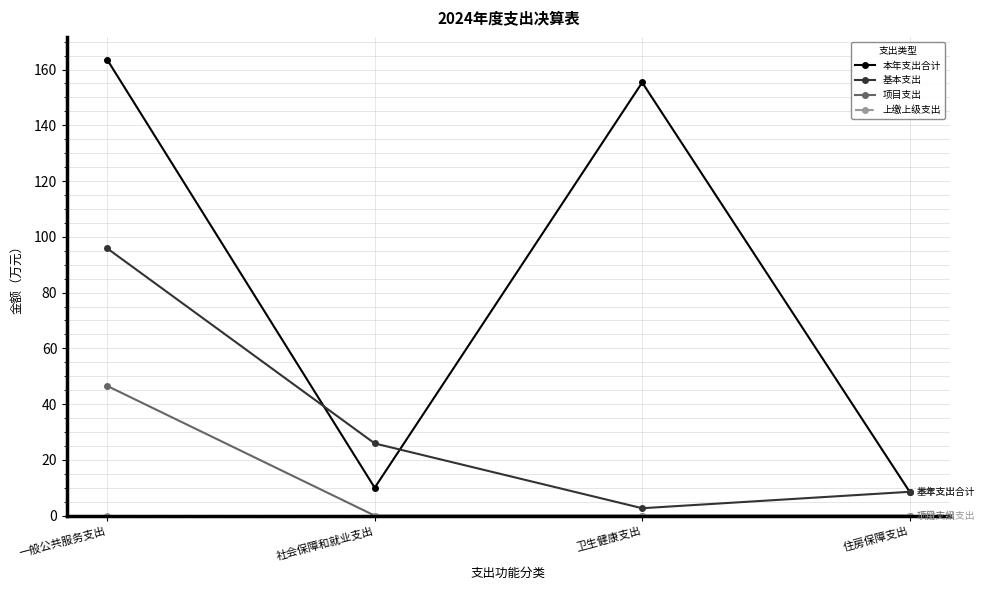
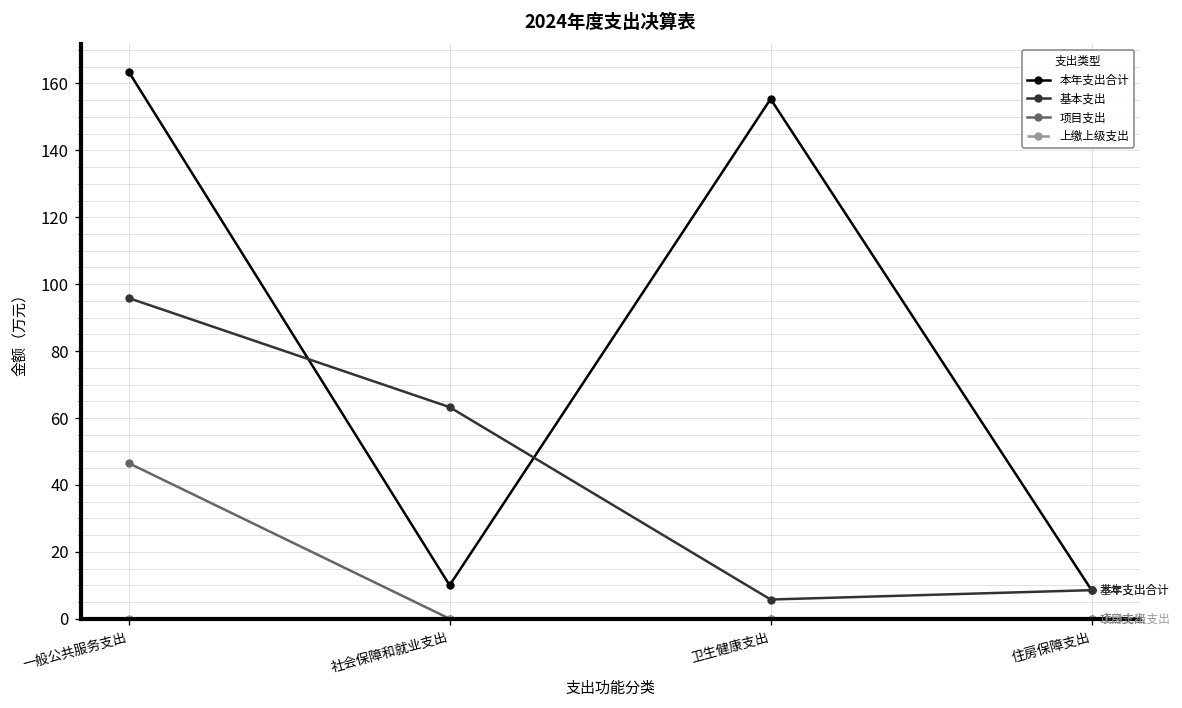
  {
    "本年支出合计": {
      "一般公共服务支出": 164,
      "社会保障和就业支出": 10,
      "卫生健康支出": 155
    },
    "基本支出": {
      "一般公共服务支出": 96,
-     "社会保障和就业支出": 26,
-     "卫生健康支出": 3
+     "社会保障和就业支出": 63,
+     "卫生健康支出": 6
    },
    "项目支出": {
      "一般公共服务支出": 47
    },
    "上缴上级支出": {
      "一般公共服务支出": 0
    }
  }
